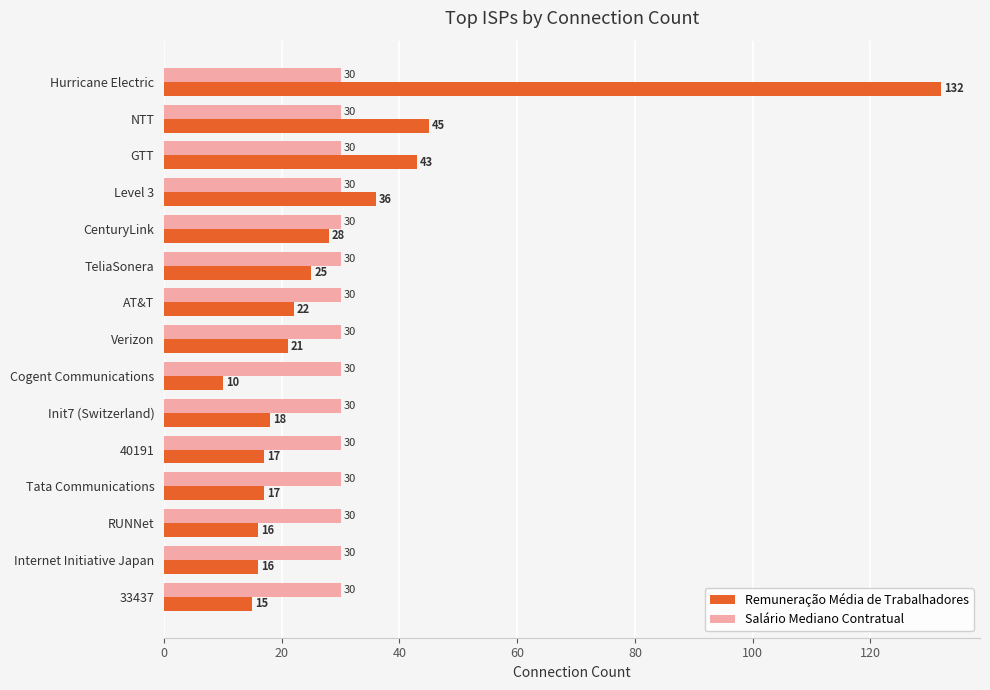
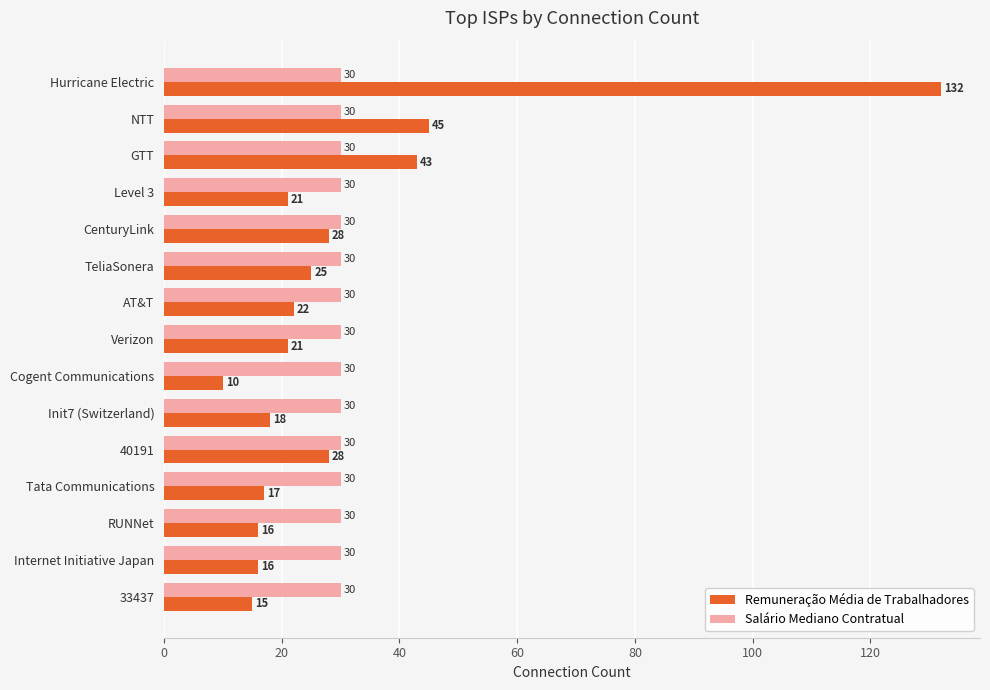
  {
    "Remuneração Média de Trabalhadores": {
      "Hurricane Electric": 132,
      "NTT": 45,
      "GTT": 43,
-     "Level 3": 36,
+     "Level 3": 21,
      "CenturyLink": 28,
      "TeliaSonera": 25,
      "AT&T": 22,
      "Verizon": 21,
      "Cogent Communications": 10,
      "Init7 (Switzerland)": 18,
-     "40191": 17,
+     "40191": 28,
      "Tata Communications": 17,
      "RUNNet": 16,
      "Internet Initiative Japan": 16,
      "33437": 15
    },
    "Salário Mediano Contratual": {
      "Hurricane Electric": 30,
      "NTT": 30,
      "GTT": 30,
      "Level 3": 30,
      "CenturyLink": 30,
      "TeliaSonera": 30,
      "AT&T": 30,
      "Verizon": 30,
      "Cogent Communications": 30,
      "Init7 (Switzerland)": 30,
      "40191": 30,
      "Tata Communications": 30,
      "RUNNet": 30,
      "Internet Initiative Japan": 30,
      "33437": 30
    }
  }
